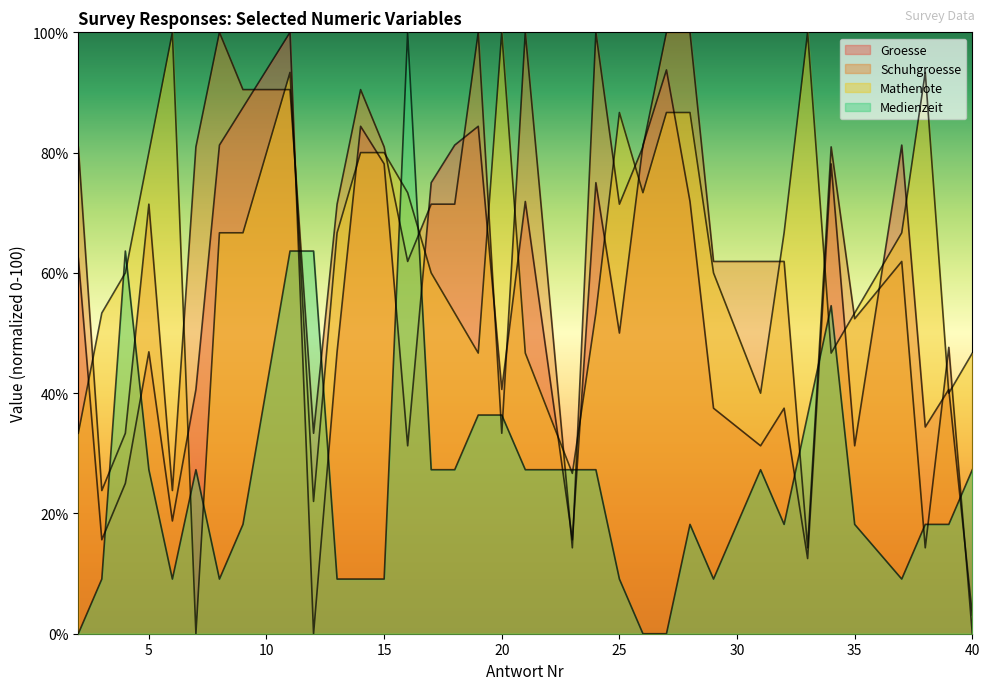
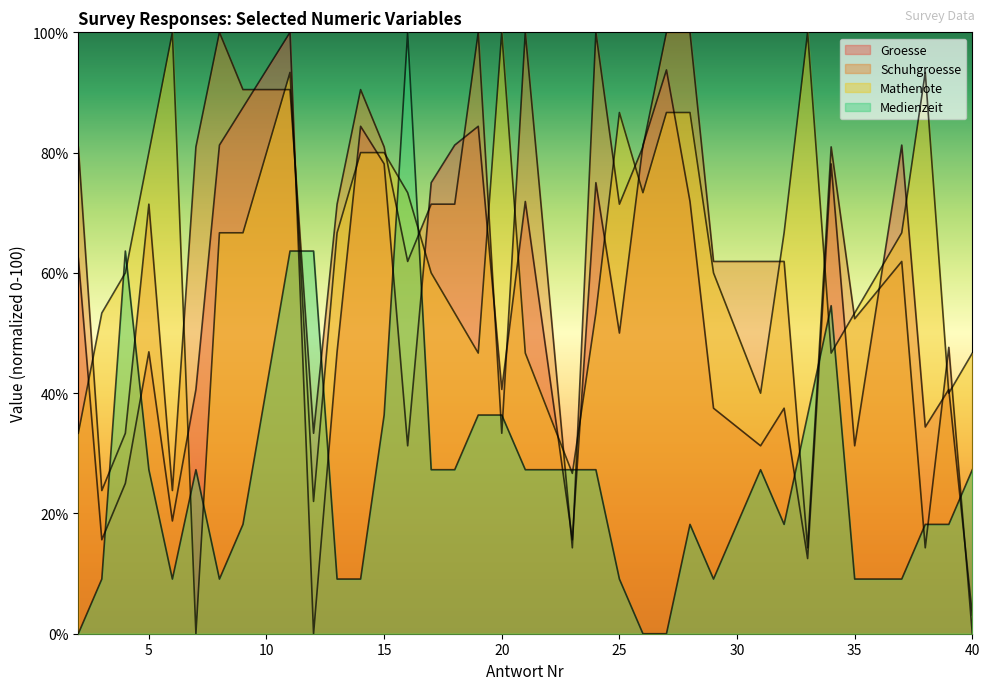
  {
    "Medienzeit": {
      "5": "27%",
-     "15": "9%",
+     "15": "36%",
      "20": "36%",
      "25": "9%",
-     "35": "18%",
+     "35": "9%",
      "40": "27%"
    }
  }
